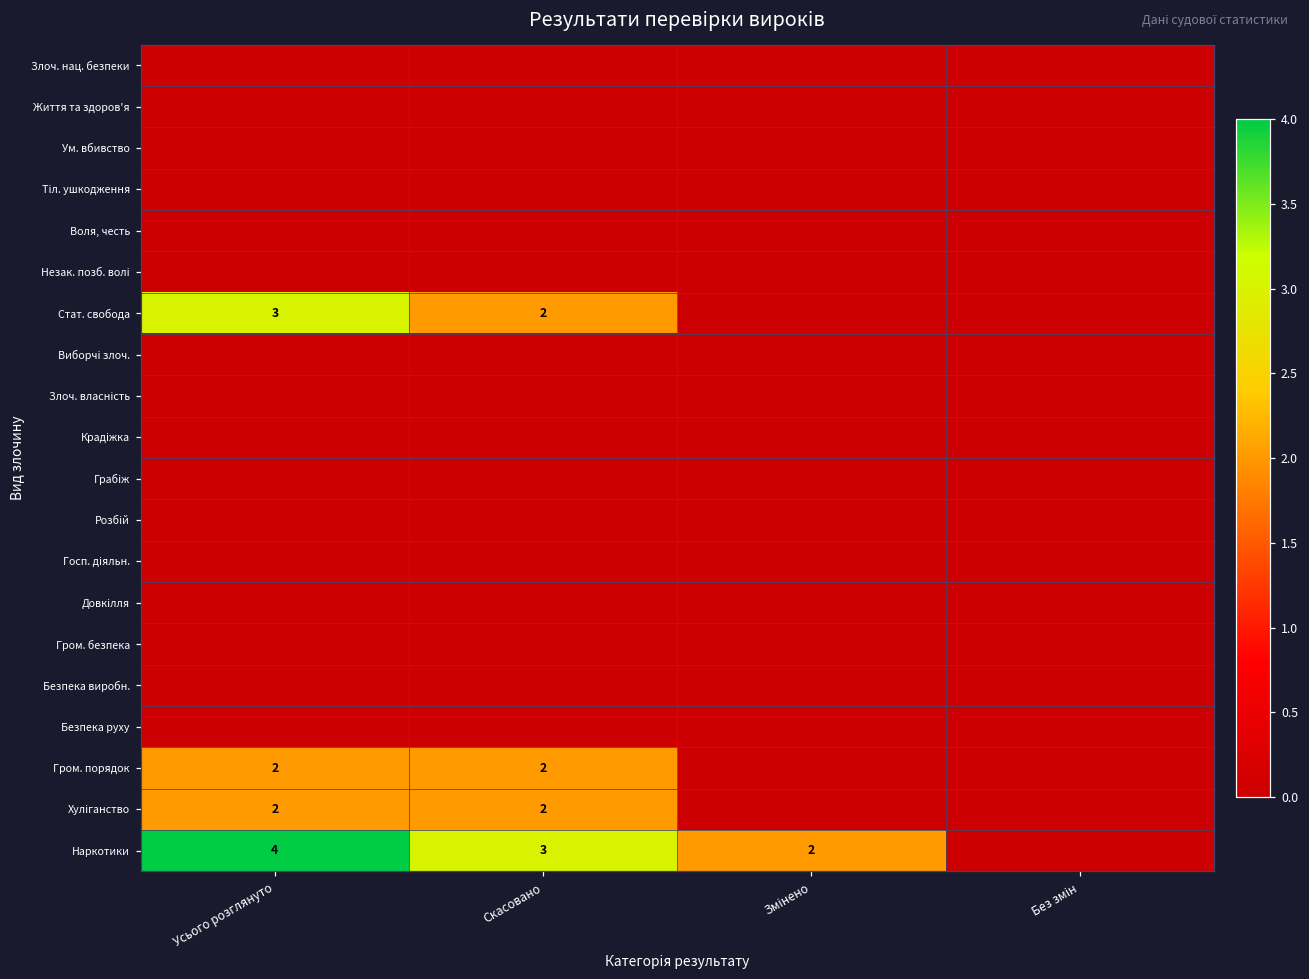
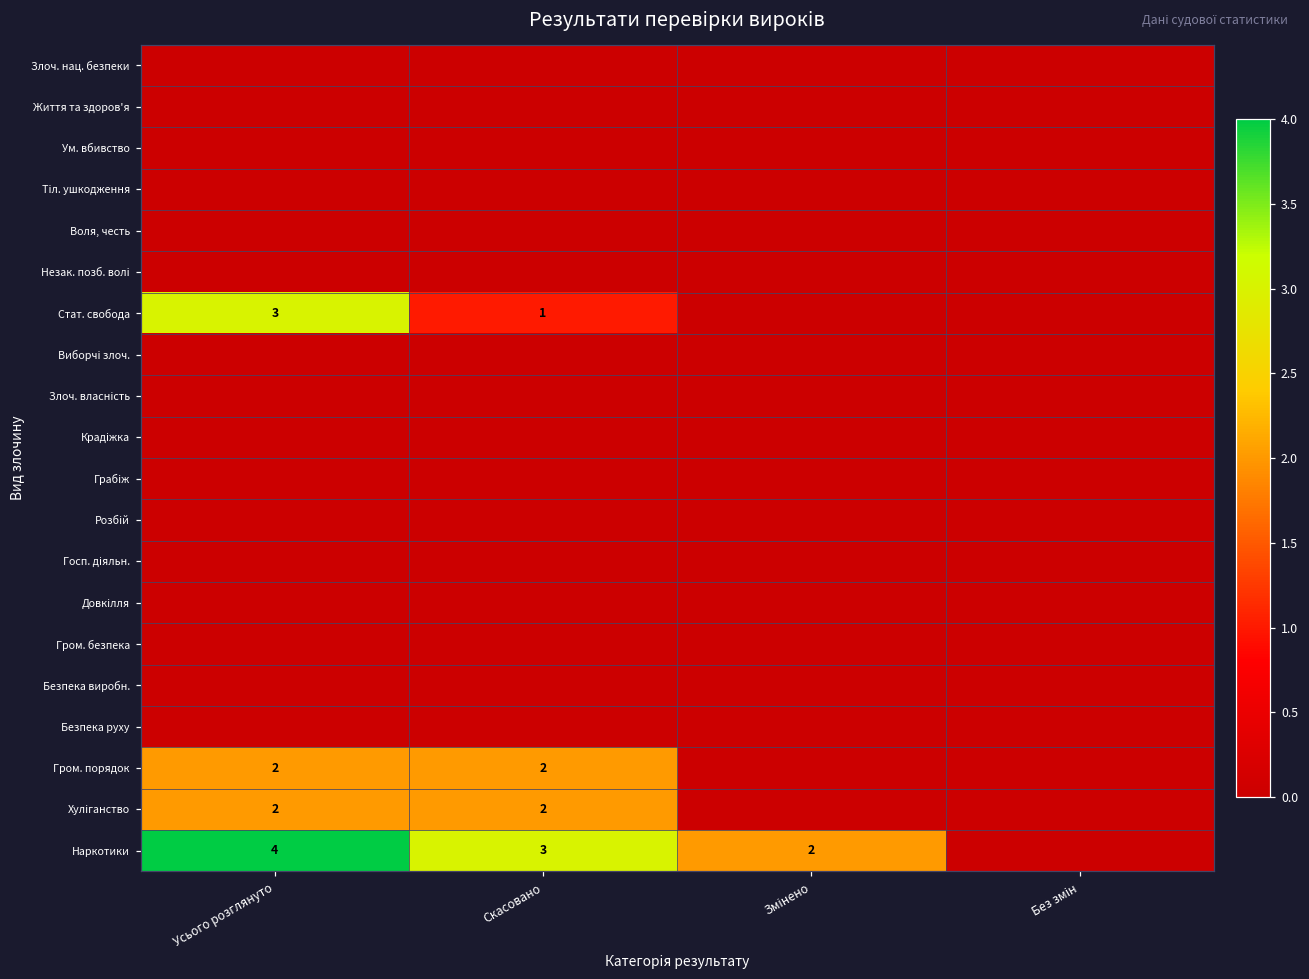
  {
    "Стат. свобода": {
      "Усього розглянуто": 3,
-     "Скасовано": 2
+     "Скасовано": 1
    },
    "Гром. порядок": {
      "Усього розглянуто": 2,
      "Скасовано": 2
    },
    "Хуліганство": {
      "Усього розглянуто": 2,
      "Скасовано": 2
    },
    "Наркотики": {
      "Усього розглянуто": 4,
      "Скасовано": 3,
      "Змінено": 2
    }
  }
